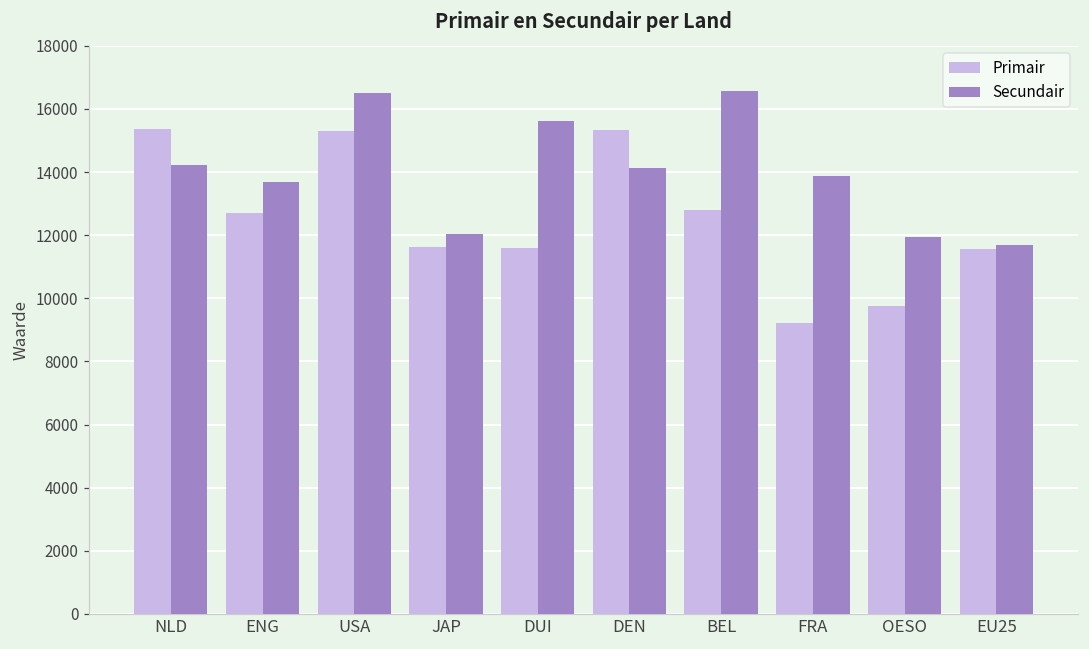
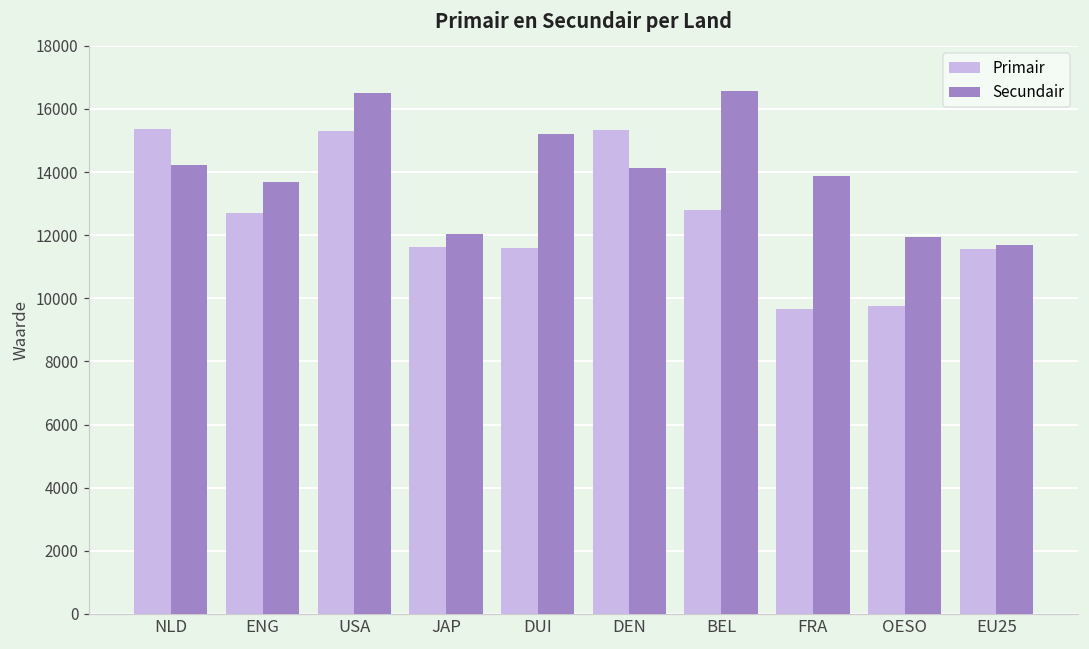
  {
    "Primair": {
      "NLD": 15400,
      "ENG": 12700,
      "USA": 15300,
      "JAP": 11600,
      "DUI": 11600,
      "DEN": 15300,
      "BEL": 12800,
-     "FRA": 9200,
+     "FRA": 9700,
      "OESO": 9700,
      "EU25": 11600
    },
    "Secundair": {
      "NLD": 14200,
      "ENG": 13700,
      "USA": 16500,
      "JAP": 12000,
-     "DUI": 15600,
+     "DUI": 15200,
      "DEN": 14100,
      "BEL": 16600,
      "FRA": 13900,
      "OESO": 11900,
      "EU25": 11700
    }
  }
